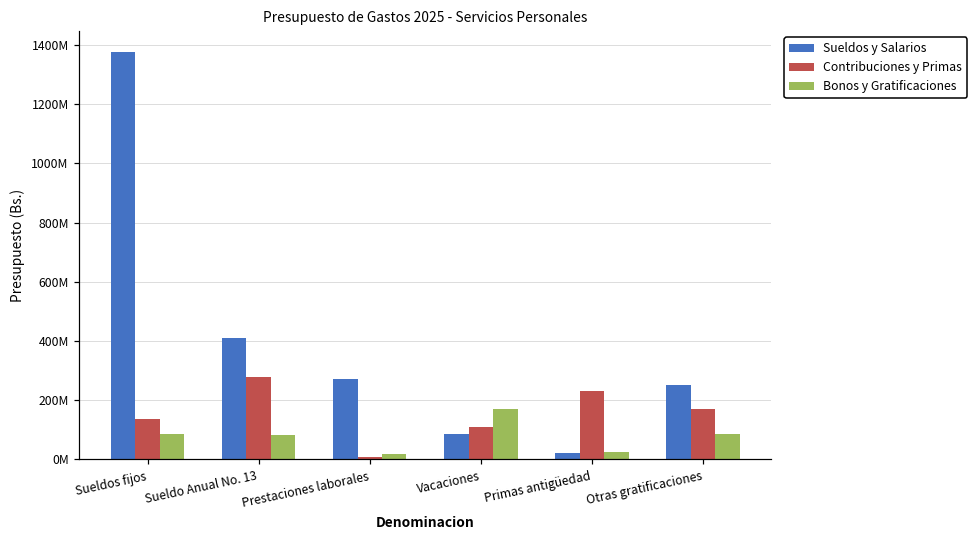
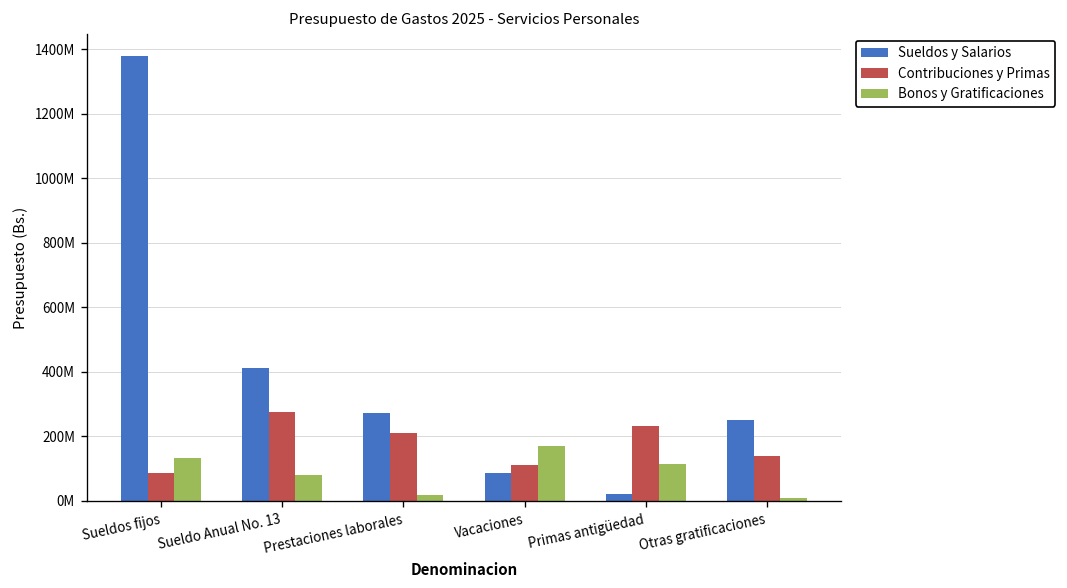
  {
    "Sueldos y Salarios": {
      "Sueldos fijos": 1380000000,
      "Sueldo Anual No. 13": 410000000,
      "Prestaciones laborales": 270000000,
      "Vacaciones": 90000000,
      "Primas antigüedad": 20000000,
      "Otras gratificaciones": 250000000
    },
    "Contribuciones y Primas": {
-     "Sueldos fijos": 140000000,
+     "Sueldos fijos": 90000000,
      "Sueldo Anual No. 13": 280000000,
-     "Prestaciones laborales": 10000000,
+     "Prestaciones laborales": 210000000,
      "Vacaciones": 110000000,
      "Primas antigüedad": 230000000,
-     "Otras gratificaciones": 170000000
+     "Otras gratificaciones": 140000000
    },
    "Bonos y Gratificaciones": {
-     "Sueldos fijos": 90000000,
+     "Sueldos fijos": 130000000,
      "Sueldo Anual No. 13": 80000000,
      "Prestaciones laborales": 20000000,
      "Vacaciones": 170000000,
-     "Primas antigüedad": 20000000,
-     "Otras gratificaciones": 90000000
+     "Primas antigüedad": 120000000,
+     "Otras gratificaciones": 10000000
    }
  }
